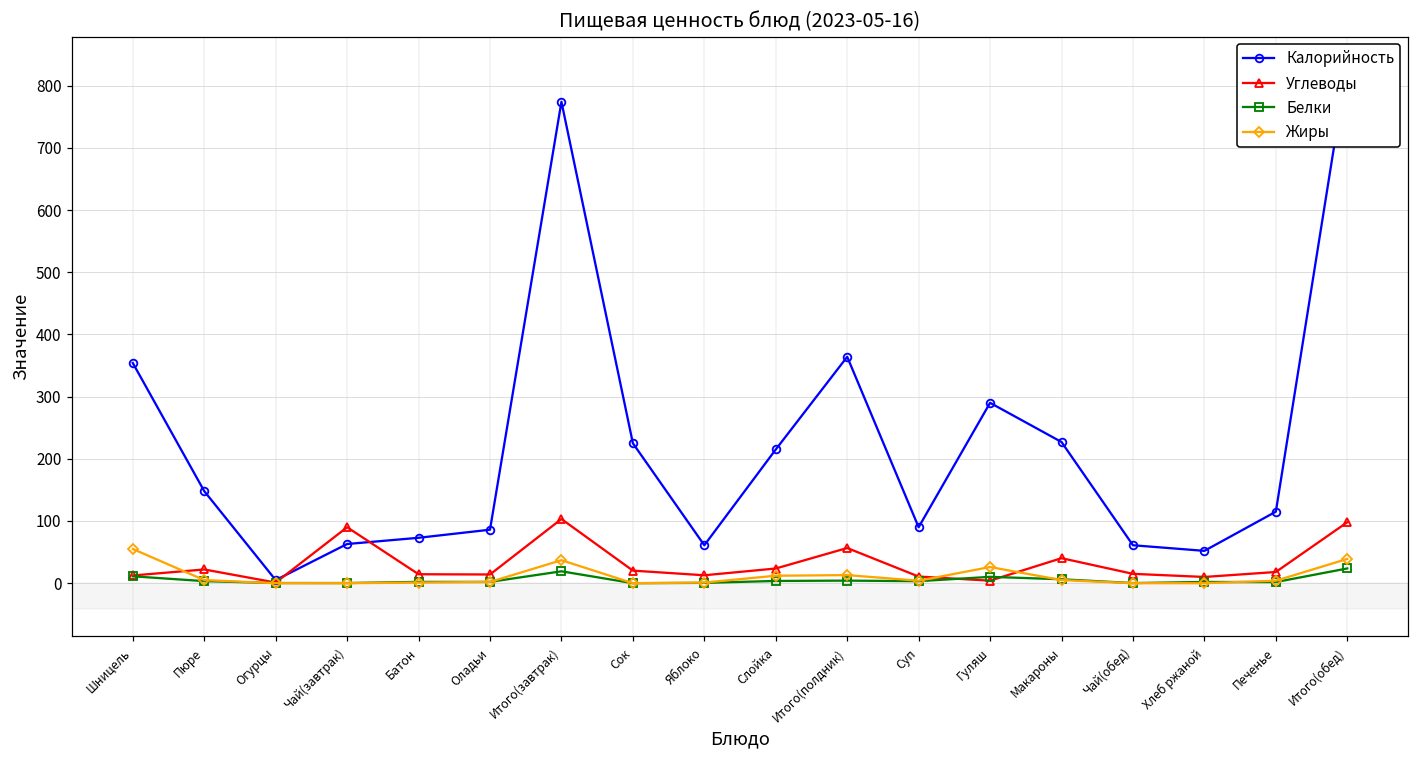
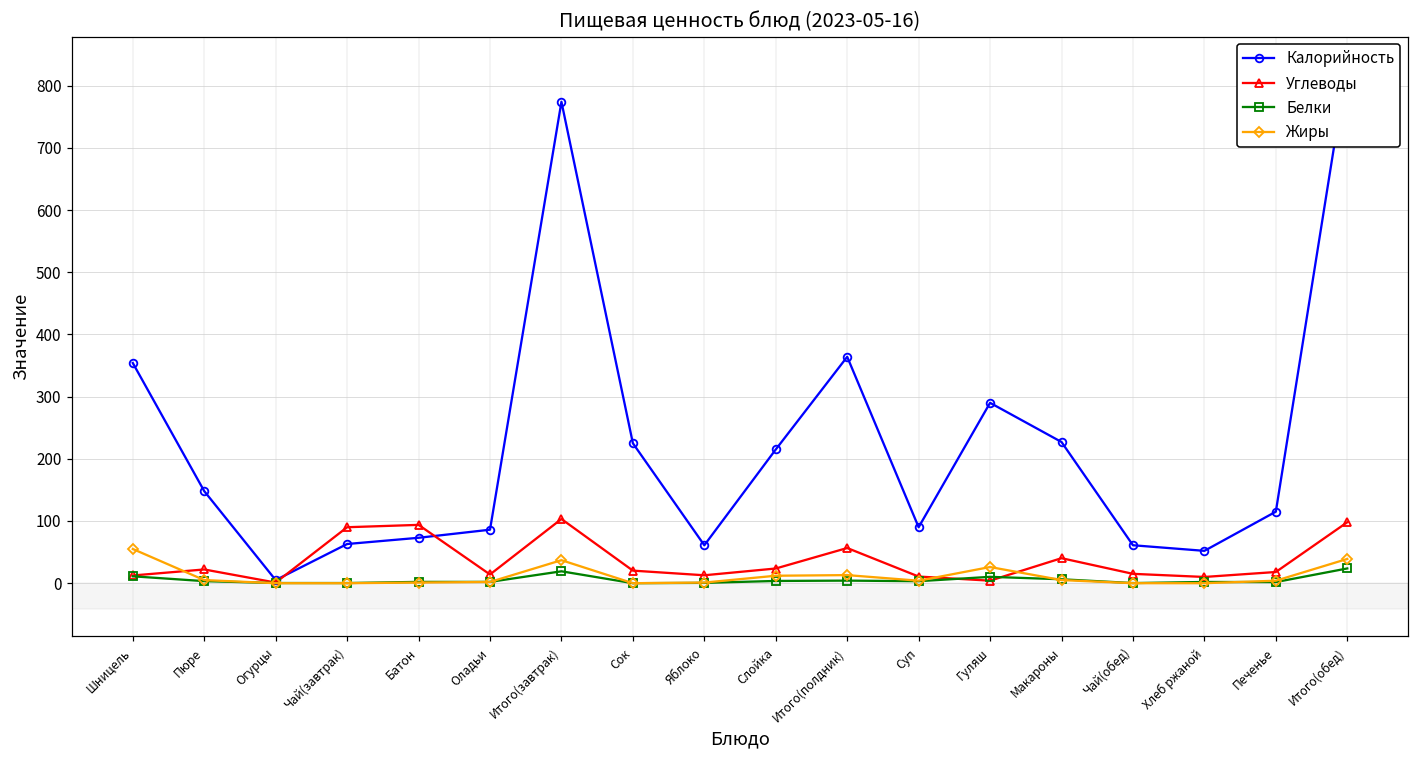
  {
    "Калорийность": {
      "Шницель": 350,
      "Пюре": 150,
      "Чай(завтрак)": 60,
      "Батон": 70,
      "Оладьи": 90,
      "Итого(завтрак)": 770,
      "Сок": 230,
      "Яблоко": 60,
      "Слойка": 220,
      "Итого(полдник)": 360,
      "Суп": 90,
      "Гуляш": 290,
      "Макароны": 230,
      "Чай(обед)": 60,
      "Хлеб ржаной": 50,
      "Печенье": 120
    },
    "Углеводы": {
      "Пюре": 20,
      "Чай(завтрак)": 90,
-     "Батон": 10,
+     "Батон": 90,
      "Оладьи": 10,
      "Итого(завтрак)": 100,
      "Сок": 20,
      "Яблоко": 10,
      "Слойка": 20,
      "Итого(полдник)": 60,
      "Суп": 10,
      "Гуляш": 0,
      "Макароны": 40,
      "Чай(обед)": 20,
      "Хлеб ржаной": 10,
      "Печенье": 20,
      "Итого(обед)": 100
    },
    "Белки": {
      "Итого(завтрак)": 20,
      "Слойка": 0,
      "Итого(полдник)": 0,
      "Гуляш": 10,
      "Итого(обед)": 20
    },
    "Жиры": {
      "Шницель": 60,
      "Итого(завтрак)": 40,
      "Слойка": 10,
      "Итого(полдник)": 10,
      "Гуляш": 30,
      "Итого(обед)": 40
    }
  }
